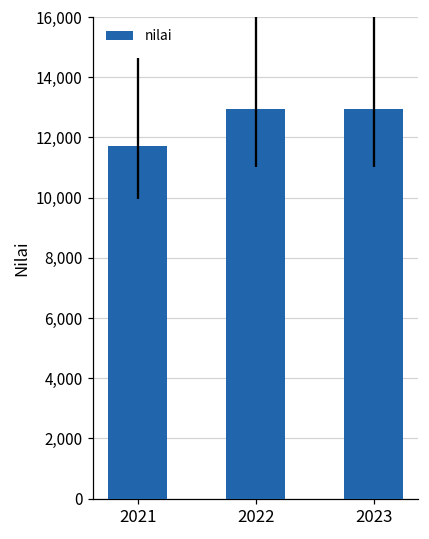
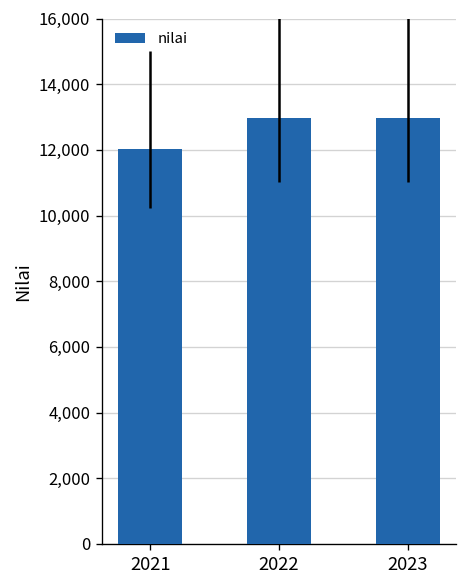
  {
-   "2021": "11,700",
+   "2021": "12,000",
    "2022": "13,000",
    "2023": "13,000"
  }
